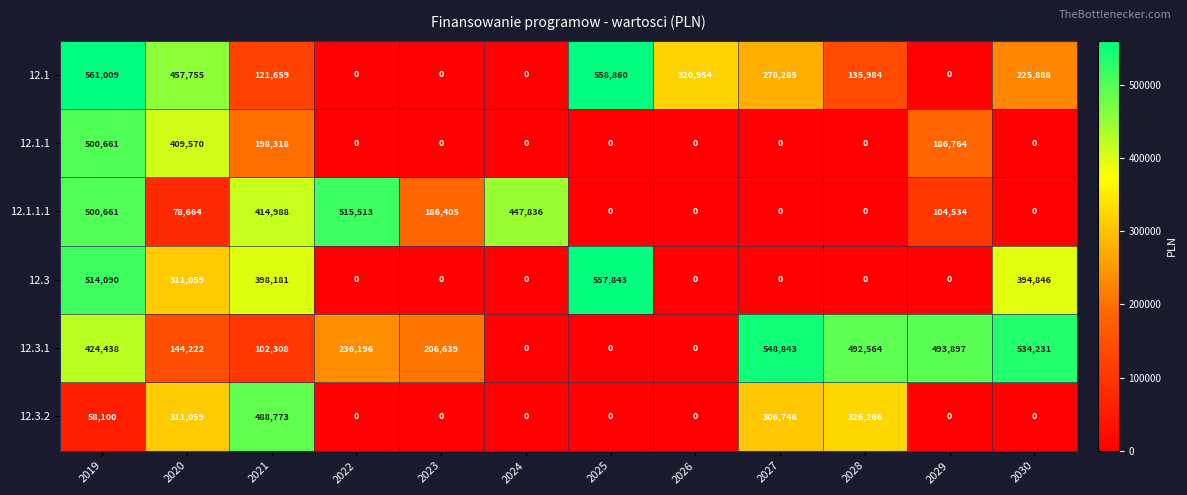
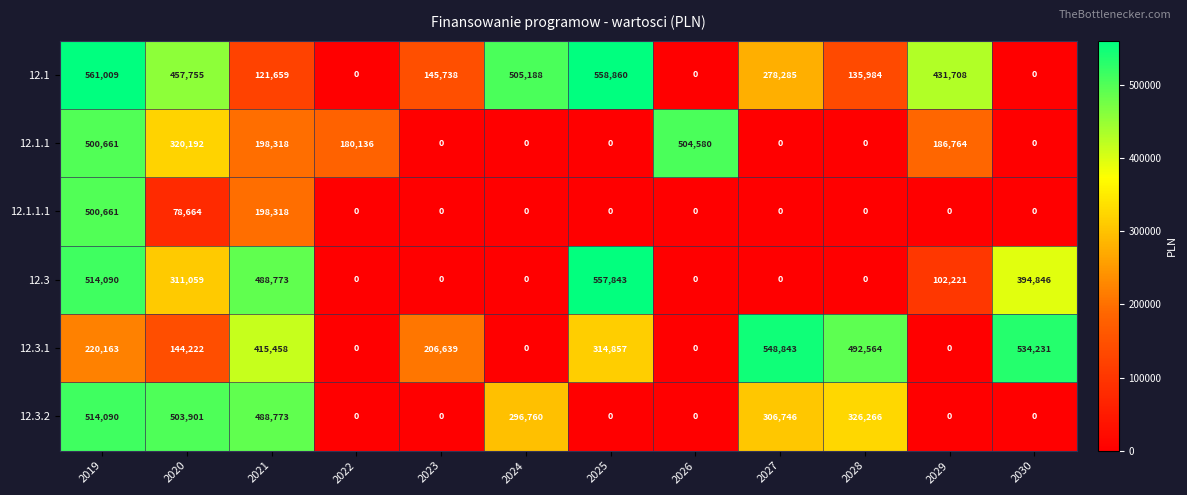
  {
    "12.1": {
      "2019": "561,009",
      "2020": "457,755",
      "2021": "121,659",
      "2022": "0",
-     "2023": "0",
-     "2024": "0",
+     "2023": "145,738",
+     "2024": "505,188",
      "2025": "558,860",
-     "2026": "320,954",
+     "2026": "0",
      "2027": "278,285",
      "2028": "135,984",
-     "2029": "0",
-     "2030": "225,888"
+     "2029": "431,708",
+     "2030": "0"
    },
    "12.1.1": {
      "2019": "500,661",
-     "2020": "409,570",
+     "2020": "320,192",
      "2021": "198,318",
-     "2022": "0",
+     "2022": "180,136",
      "2023": "0",
      "2024": "0",
      "2025": "0",
-     "2026": "0",
+     "2026": "504,580",
      "2027": "0",
      "2028": "0",
      "2029": "186,764",
      "2030": "0"
    },
    "12.1.1.1": {
      "2019": "500,661",
      "2020": "78,664",
-     "2021": "414,988",
-     "2022": "515,513",
-     "2023": "186,405",
-     "2024": "447,836",
+     "2021": "198,318",
+     "2022": "0",
+     "2023": "0",
+     "2024": "0",
      "2025": "0",
      "2026": "0",
      "2027": "0",
      "2028": "0",
-     "2029": "104,534",
+     "2029": "0",
      "2030": "0"
    },
    "12.3": {
      "2019": "514,090",
      "2020": "311,059",
-     "2021": "398,181",
+     "2021": "488,773",
      "2022": "0",
      "2023": "0",
      "2024": "0",
      "2025": "557,843",
      "2026": "0",
      "2027": "0",
      "2028": "0",
-     "2029": "0",
+     "2029": "102,221",
      "2030": "394,846"
    },
    "12.3.1": {
-     "2019": "424,438",
+     "2019": "220,163",
      "2020": "144,222",
-     "2021": "102,308",
-     "2022": "236,196",
+     "2021": "415,458",
+     "2022": "0",
      "2023": "206,639",
      "2024": "0",
-     "2025": "0",
+     "2025": "314,857",
      "2026": "0",
      "2027": "548,843",
      "2028": "492,564",
-     "2029": "493,897",
+     "2029": "0",
      "2030": "534,231"
    },
    "12.3.2": {
-     "2019": "58,100",
-     "2020": "311,059",
+     "2019": "514,090",
+     "2020": "503,901",
      "2021": "488,773",
      "2022": "0",
      "2023": "0",
-     "2024": "0",
+     "2024": "296,760",
      "2025": "0",
      "2026": "0",
      "2027": "306,746",
      "2028": "326,266",
      "2029": "0",
      "2030": "0"
    }
  }
